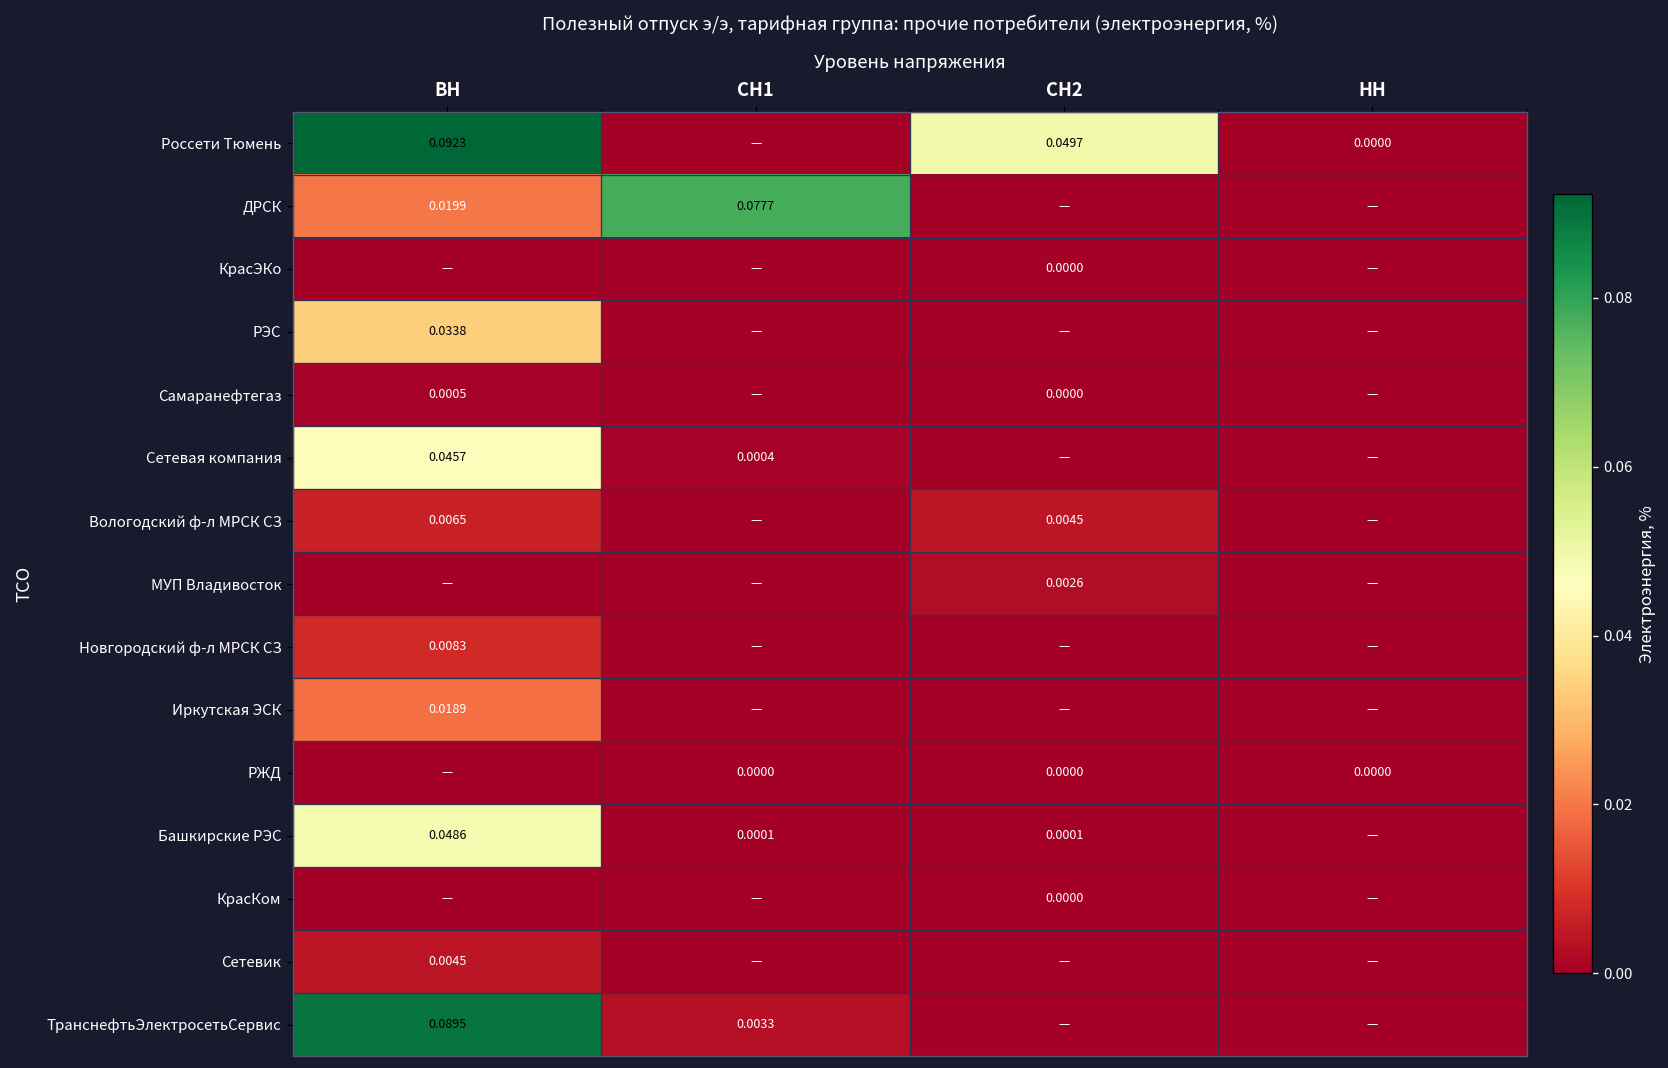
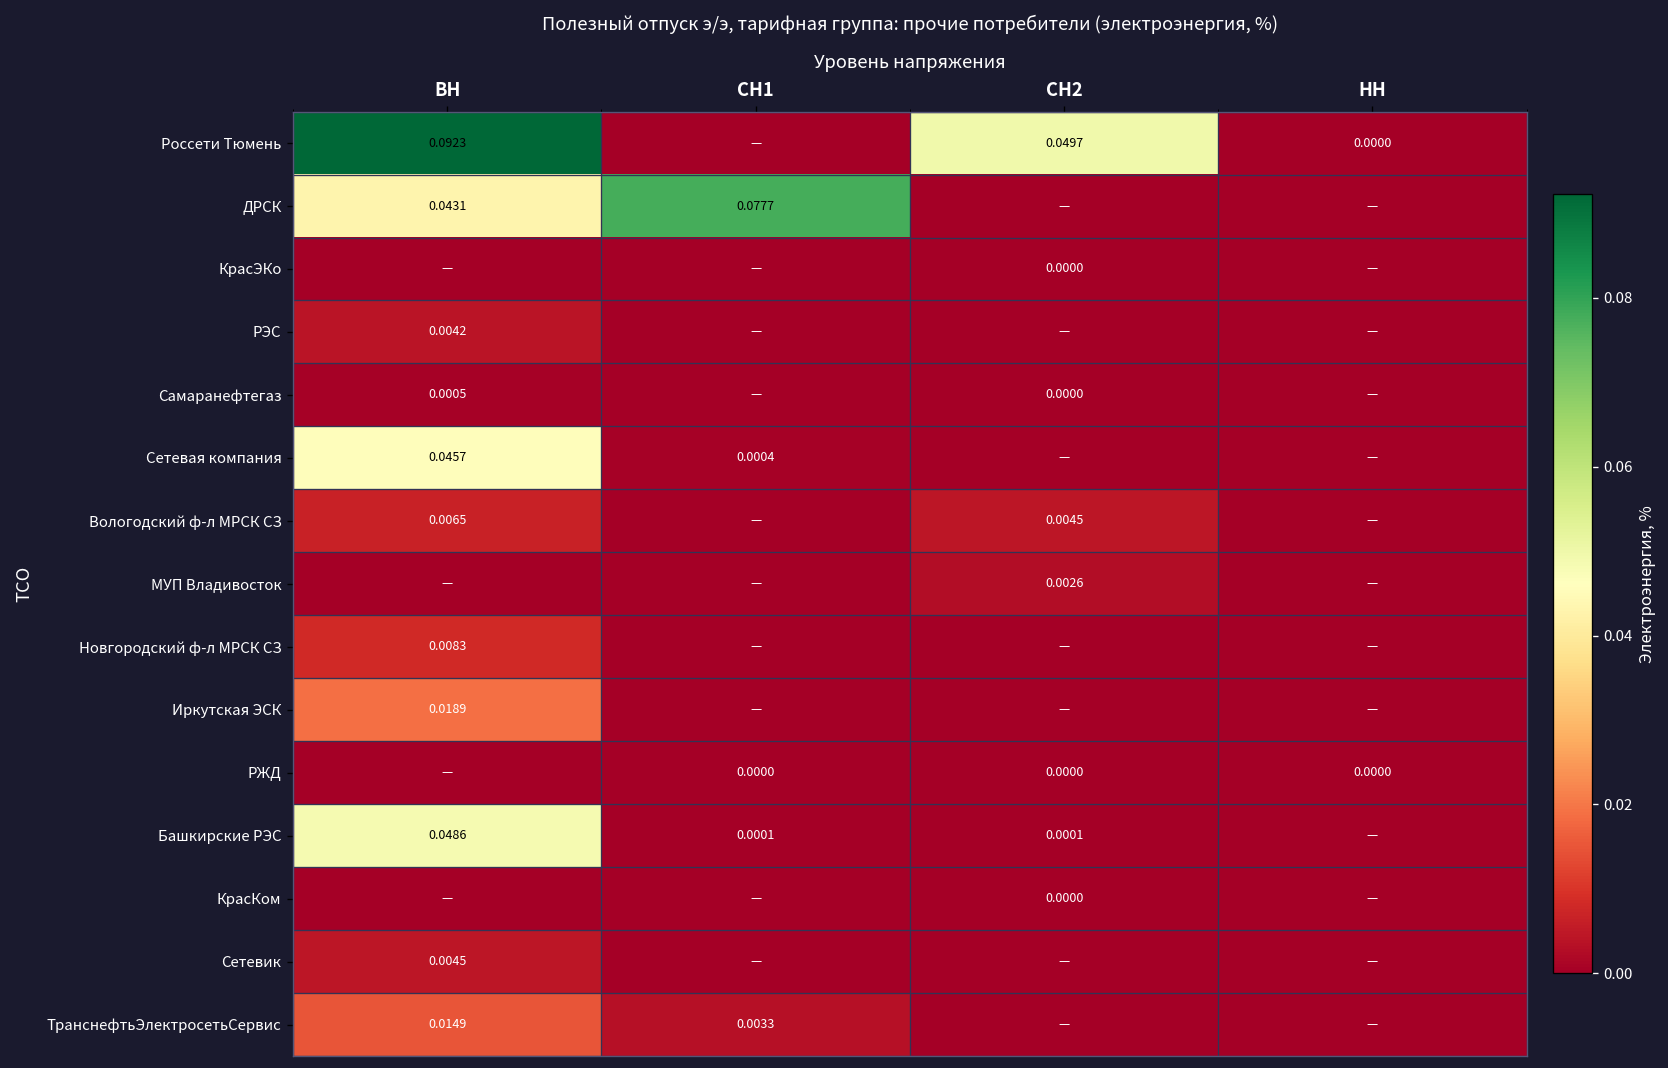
  {
    "Россети Тюмень": {
      "ВН": 0.0923,
      "СН2": 0.0497,
      "НН": 0.0000
    },
    "ДРСК": {
-     "ВН": 0.0199,
+     "ВН": 0.0431,
      "СН1": 0.0777
    },
    "КрасЭКо": {
      "СН2": 0.0000
    },
    "РЭС": {
-     "ВН": 0.0338
+     "ВН": 0.0042
    },
    "Самаранефтегаз": {
      "ВН": 0.0005,
      "СН2": 0.0000
    },
    "Сетевая компания": {
      "ВН": 0.0457,
      "СН1": 0.0004
    },
    "Вологодский ф-л МРСК СЗ": {
      "ВН": 0.0065,
      "СН2": 0.0045
    },
    "МУП Владивосток": {
      "СН2": 0.0026
    },
    "Новгородский ф-л МРСК СЗ": {
      "ВН": 0.0083
    },
    "Иркутская ЭСК": {
      "ВН": 0.0189
    },
    "РЖД": {
      "СН1": 0.0000,
      "СН2": 0.0000,
      "НН": 0.0000
    },
    "Башкирские РЭС": {
      "ВН": 0.0486,
      "СН1": 0.0001,
      "СН2": 0.0001
    },
    "КрасКом": {
      "СН2": 0.0000
    },
    "Сетевик": {
      "ВН": 0.0045
    },
    "ТранснефтьЭлектросетьСервис": {
-     "ВН": 0.0895,
+     "ВН": 0.0149,
      "СН1": 0.0033
    }
  }
